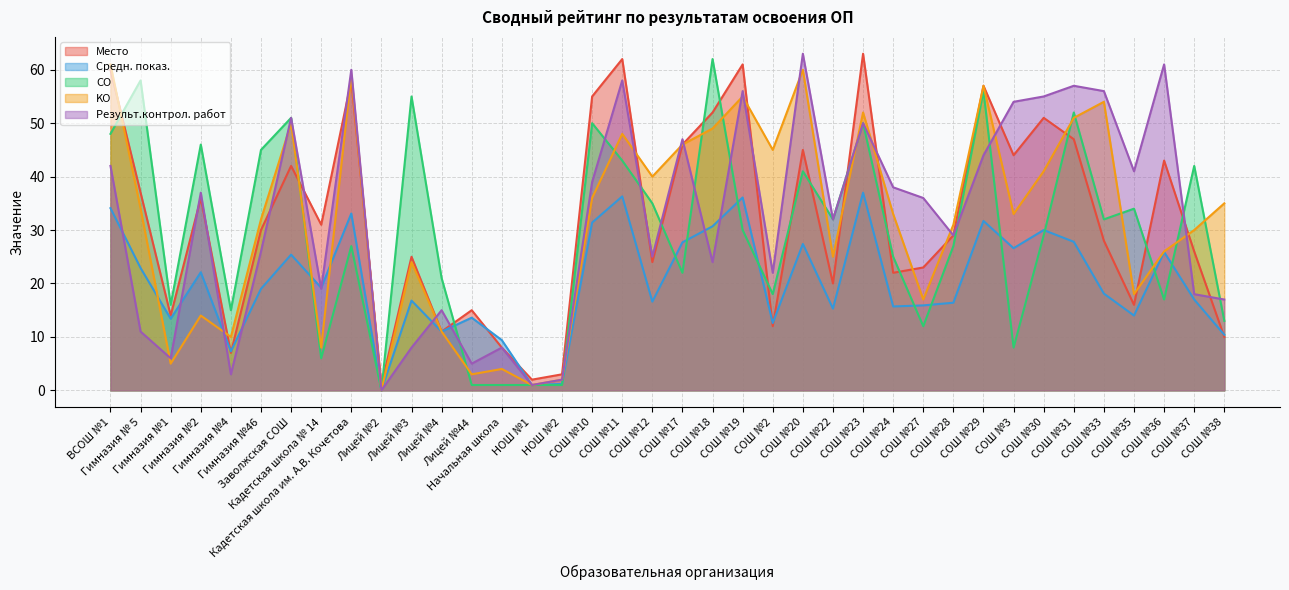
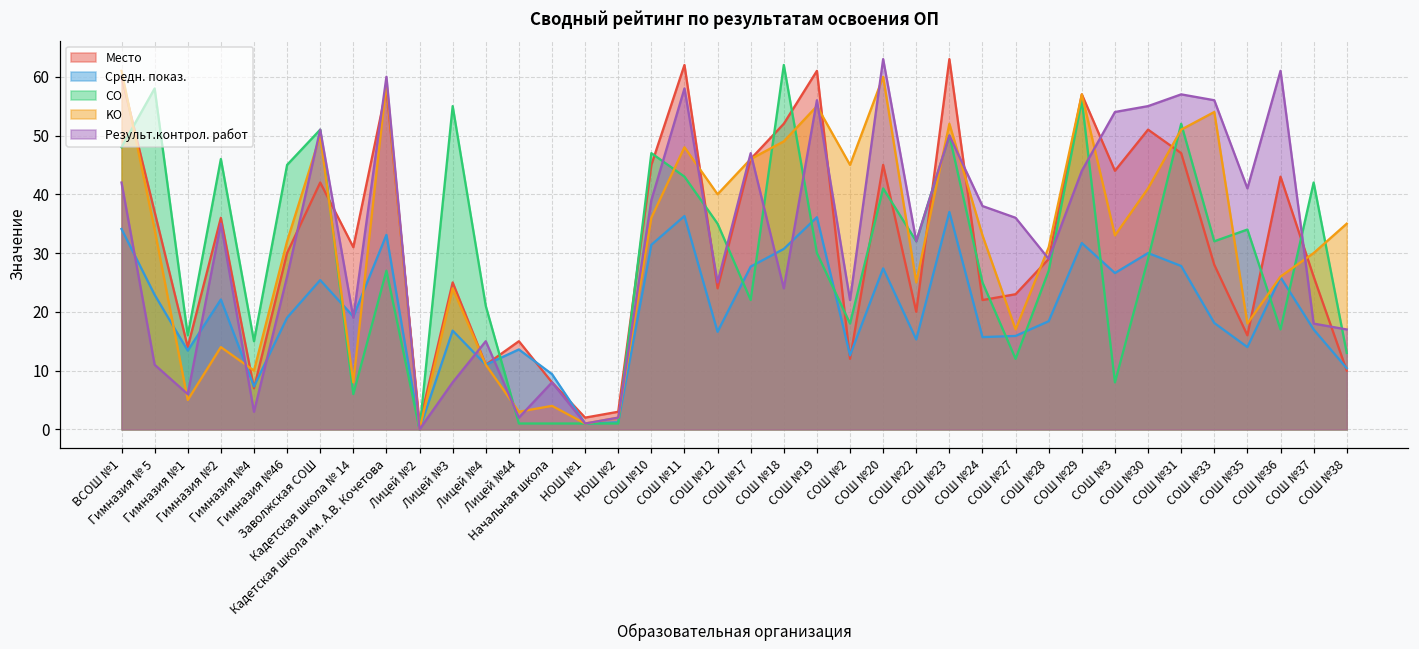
  {
    "Место": {
      "Гимназия № 5": 37,
      "Гимназия №1": 14,
      "Гимназия №2": 36,
      "Гимназия №46": 30,
      "Заволжская СОШ": 42,
      "Кадетская школа № 14": 31,
      "Кадетская школа им. А.В. Кочетова": 58,
      "Лицей №2": 1,
      "Лицей №3": 25,
      "Лицей №44": 15,
      "НОШ №1": 2,
      "НОШ №2": 3,
-     "СОШ №10": 55,
+     "СОШ №10": 45,
      "СОШ №11": 62,
      "СОШ №12": 24,
      "СОШ №18": 52,
      "СОШ №19": 61,
      "СОШ №2": 12,
      "СОШ №20": 45,
      "СОШ №22": 20,
      "СОШ №23": 63,
      "СОШ №24": 22,
      "СОШ №27": 23,
      "СОШ №3": 44,
      "СОШ №30": 51,
      "СОШ №31": 47,
      "СОШ №33": 28,
      "СОШ №35": 16,
      "СОШ №36": 43,
      "СОШ №37": 26
    },
    "Cредн. показ.": {
      "ВСОШ №1": 34,
      "Гимназия № 5": 23,
      "Гимназия №1": 13,
      "Гимназия №2": 22,
      "Гимназия №46": 19,
      "Заволжская СОШ": 25,
      "Кадетская школа им. А.В. Кочетова": 33,
      "Лицей №3": 17,
      "Лицей №44": 14,
      "Начальная школа": 9,
      "СОШ №10": 31,
      "СОШ №11": 36,
      "СОШ №12": 17,
      "СОШ №17": 28,
      "СОШ №18": 31,
      "СОШ №19": 36,
      "СОШ №2": 13,
      "СОШ №20": 27,
      "СОШ №22": 15,
      "СОШ №23": 37,
      "СОШ №24": 16,
      "СОШ №27": 16,
-     "СОШ №28": 16,
+     "СОШ №28": 18,
      "СОШ №29": 32,
      "СОШ №3": 27,
      "СОШ №30": 30,
      "СОШ №31": 28,
      "СОШ №33": 18,
      "СОШ №35": 14,
      "СОШ №37": 17
    },
    "СО": {
      "ВСОШ №1": 48,
      "Гимназия №1": 16,
      "Гимназия №2": 46,
      "Гимназия №4": 15,
      "Гимназия №46": 45,
      "Кадетская школа № 14": 6,
      "Кадетская школа им. А.В. Кочетова": 27,
      "Лицей №3": 55,
      "Лицей №4": 21,
      "Лицей №44": 1,
      "Начальная школа": 1,
-     "СОШ №10": 50,
+     "СОШ №10": 47,
      "СОШ №11": 43,
      "СОШ №12": 35,
      "СОШ №17": 22,
      "СОШ №18": 62,
      "СОШ №19": 30,
      "СОШ №2": 18,
      "СОШ №20": 41,
      "СОШ №24": 25,
      "СОШ №27": 12,
      "СОШ №28": 27,
      "СОШ №29": 56,
      "СОШ №3": 8,
      "СОШ №30": 29,
      "СОШ №31": 52,
      "СОШ №33": 32,
      "СОШ №35": 34,
      "СОШ №36": 17,
      "СОШ №37": 42,
      "СОШ №38": 13
    },
    "KО": {
      "Гимназия № 5": 34,
      "Гимназия №1": 5,
      "Гимназия №2": 14,
      "Гимназия №4": 10,
      "Гимназия №46": 32,
      "Заволжская СОШ": 50,
      "Кадетская школа № 14": 8,
      "Кадетская школа им. А.В. Кочетова": 59,
      "Лицей №3": 24,
      "Лицей №44": 3,
      "Начальная школа": 4,
      "СОШ №10": 36,
      "СОШ №11": 48,
      "СОШ №12": 40,
      "СОШ №18": 49,
      "СОШ №19": 55,
      "СОШ №2": 45,
      "СОШ №20": 60,
      "СОШ №22": 25,
      "СОШ №23": 52,
      "СОШ №24": 33,
      "СОШ №27": 17,
      "СОШ №28": 31,
      "СОШ №3": 33,
      "СОШ №30": 41,
      "СОШ №31": 51,
      "СОШ №33": 54,
      "СОШ №35": 18,
      "СОШ №37": 30,
      "СОШ №38": 35
    },
    "Результ.контрол. работ": {
      "ВСОШ №1": 42,
      "Гимназия № 5": 11,
      "Гимназия №1": 6,
-     "Гимназия №2": 37,
+     "Гимназия №2": 35,
      "Гимназия №4": 3,
      "Гимназия №46": 26,
      "Кадетская школа им. А.В. Кочетова": 60,
      "Лицей №3": 8,
      "Лицей №4": 15,
-     "Лицей №44": 5,
+     "Лицей №44": 2,
      "СОШ №10": 39,
      "СОШ №11": 58,
      "СОШ №12": 25,
      "СОШ №17": 47,
      "СОШ №18": 24,
      "СОШ №19": 56,
      "СОШ №2": 22,
      "СОШ №20": 63,
      "СОШ №24": 38,
      "СОШ №27": 36,
      "СОШ №29": 44,
      "СОШ №3": 54,
      "СОШ №30": 55,
      "СОШ №31": 57,
      "СОШ №33": 56,
      "СОШ №35": 41,
      "СОШ №36": 61,
      "СОШ №37": 18,
      "СОШ №38": 17
    }
  }
